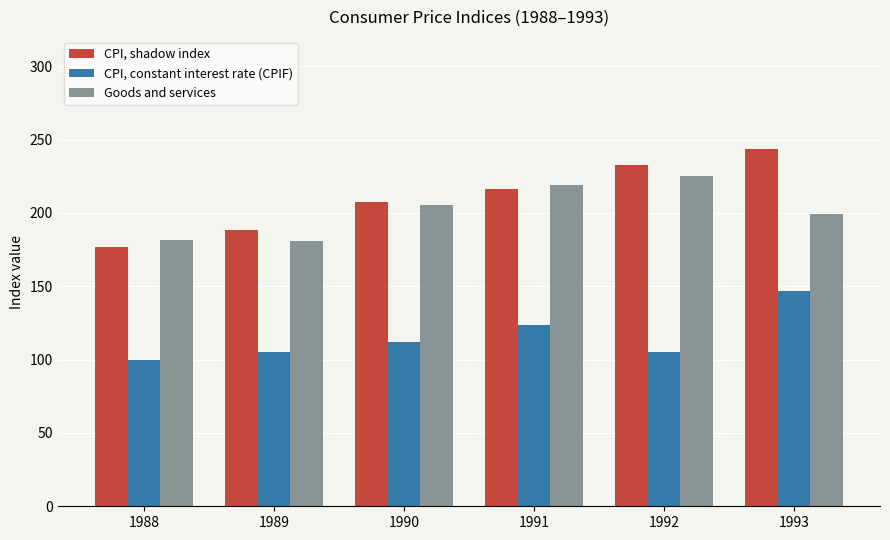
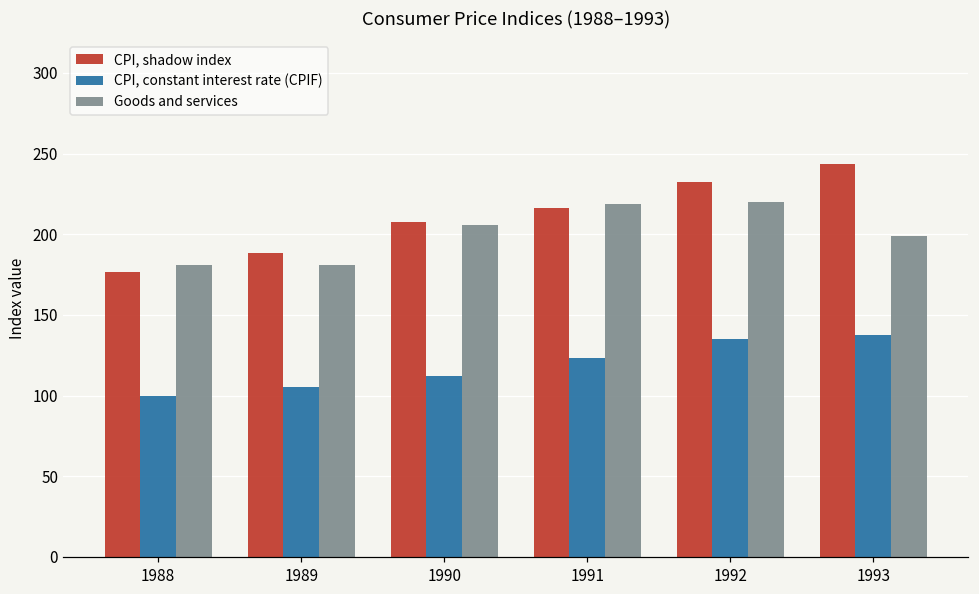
  {
    "CPI, shadow index": {
      "1988": 177,
      "1989": 188,
      "1990": 208,
      "1991": 216,
      "1992": 233,
      "1993": 244
    },
    "CPI, constant interest rate (CPIF)": {
      "1988": 100,
      "1989": 106,
      "1990": 112,
      "1991": 123,
-     "1992": 105,
-     "1993": 147
+     "1992": 135,
+     "1993": 138
    },
    "Goods and services": {
      "1988": 181,
      "1989": 181,
      "1990": 206,
      "1991": 219,
-     "1992": 225,
+     "1992": 220,
      "1993": 199
    }
  }
